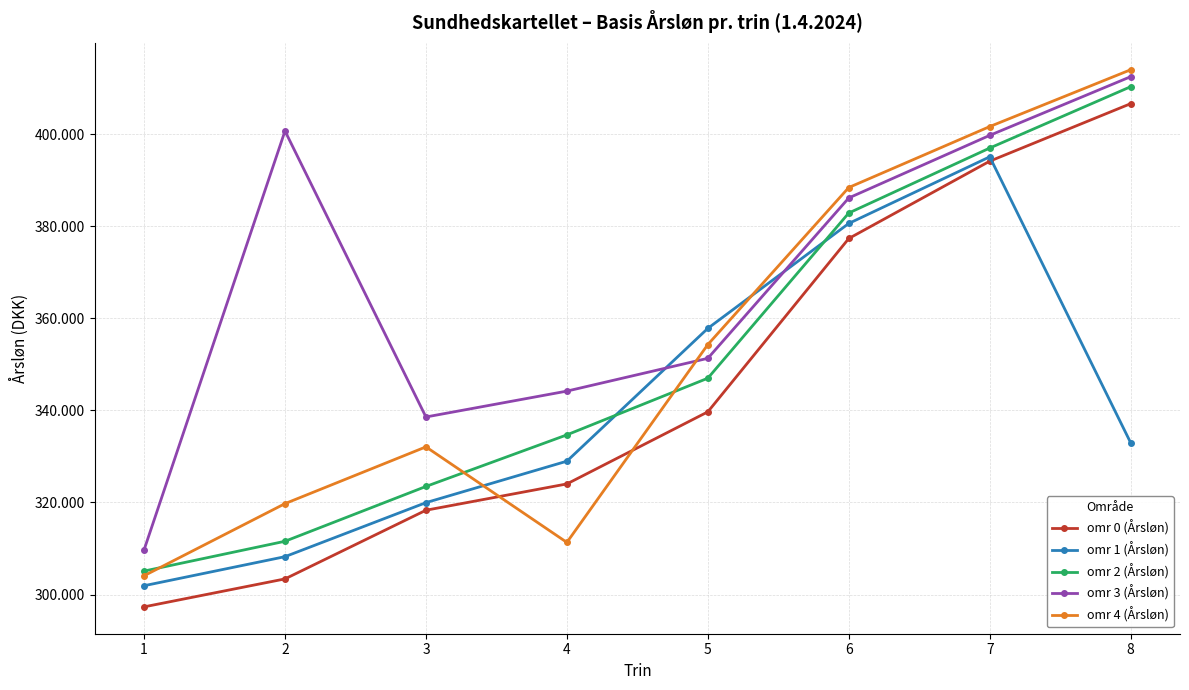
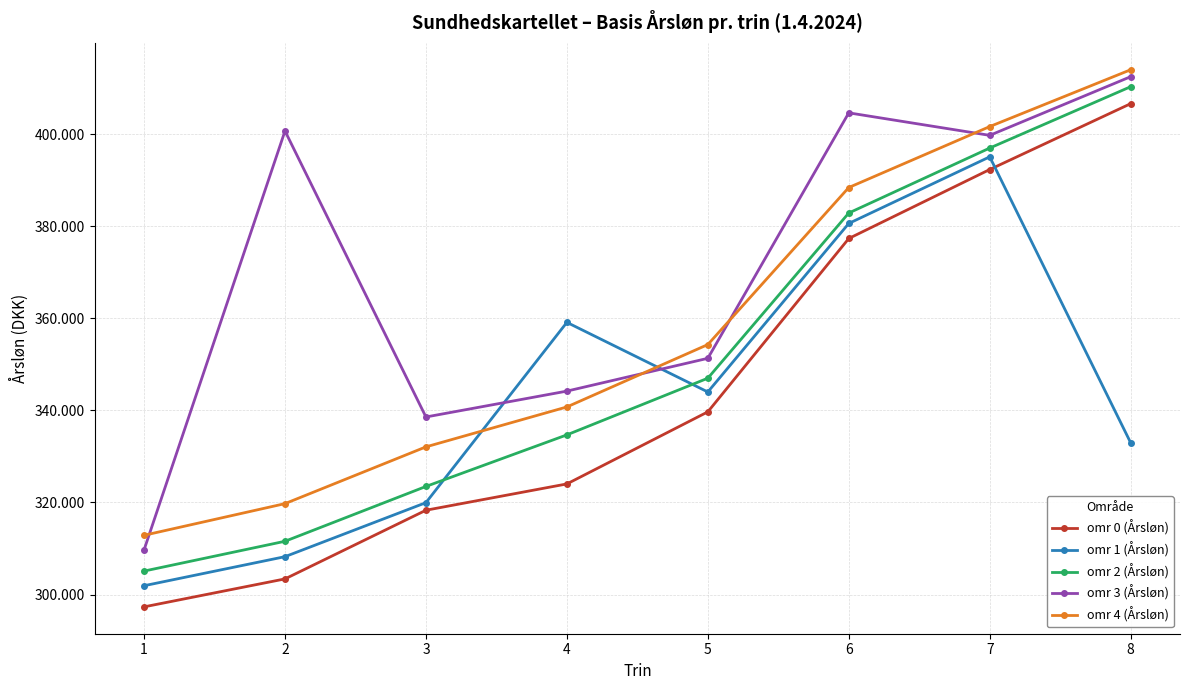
  {
    "omr 0 (Årsløn)": {
      "1": 297,
      "2": 303,
      "3": 318,
      "4": 324,
      "5": 340,
      "6": 377,
-     "7": 394,
+     "7": 392,
      "8": 407
    },
    "omr 1 (Årsløn)": {
      "1": 302,
      "2": 308,
      "3": 320,
-     "4": 329,
-     "5": 358,
+     "4": 359,
+     "5": 344,
      "6": 381,
      "7": 395,
      "8": 333
    },
    "omr 2 (Årsløn)": {
      "1": 305,
      "2": 312,
      "3": 323,
      "4": 335,
      "5": 347,
      "6": 383,
      "7": 397,
      "8": 410
    },
    "omr 3 (Årsløn)": {
      "1": 310,
      "2": 401,
      "3": 339,
      "4": 344,
      "5": 351,
-     "6": 386,
+     "6": 405,
      "7": 400,
      "8": 412
    },
    "omr 4 (Årsløn)": {
-     "1": 304,
+     "1": 313,
      "2": 320,
      "3": 332,
-     "4": 311,
+     "4": 341,
      "5": 354,
      "6": 388,
      "7": 402,
      "8": 414
    }
  }
